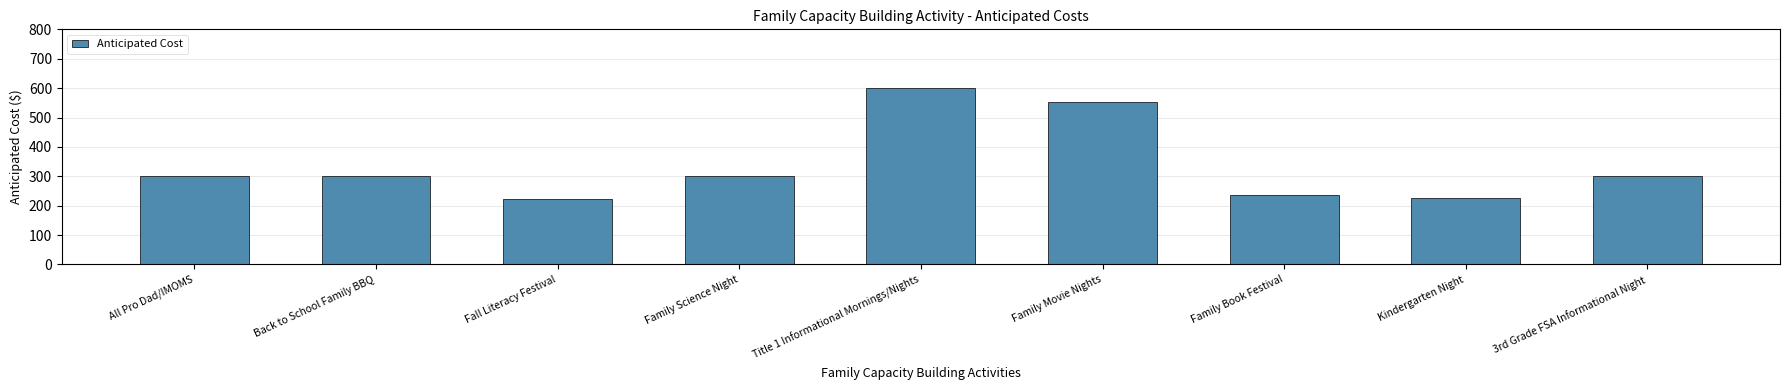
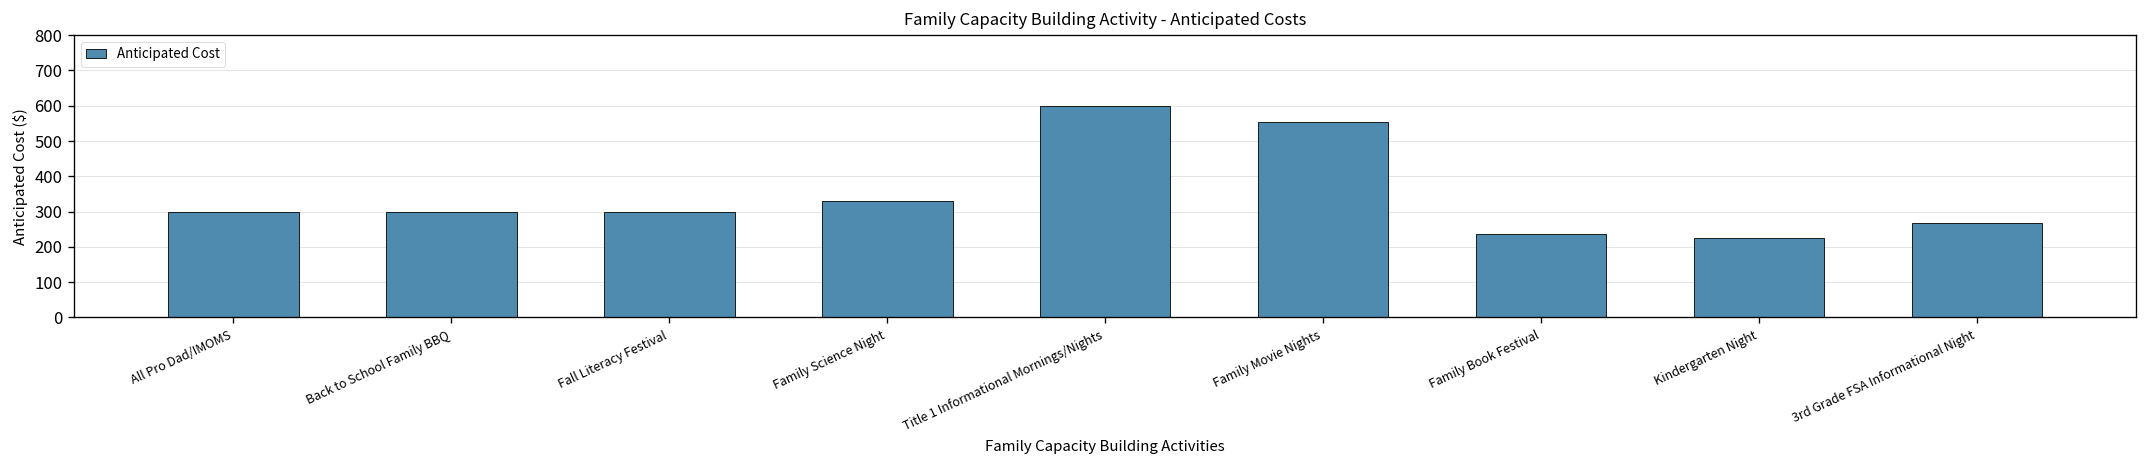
  {
    "All Pro Dad/IMOMS": 300,
    "Back to School Family BBQ": 300,
-   "Fall Literacy Festival": 220,
-   "Family Science Night": 300,
+   "Fall Literacy Festival": 300,
+   "Family Science Night": 330,
    "Title 1 Informational Mornings/Nights": 600,
    "Family Movie Nights": 550,
    "Family Book Festival": 240,
    "Kindergarten Night": 230,
-   "3rd Grade FSA Informational Night": 300
+   "3rd Grade FSA Informational Night": 270
  }
